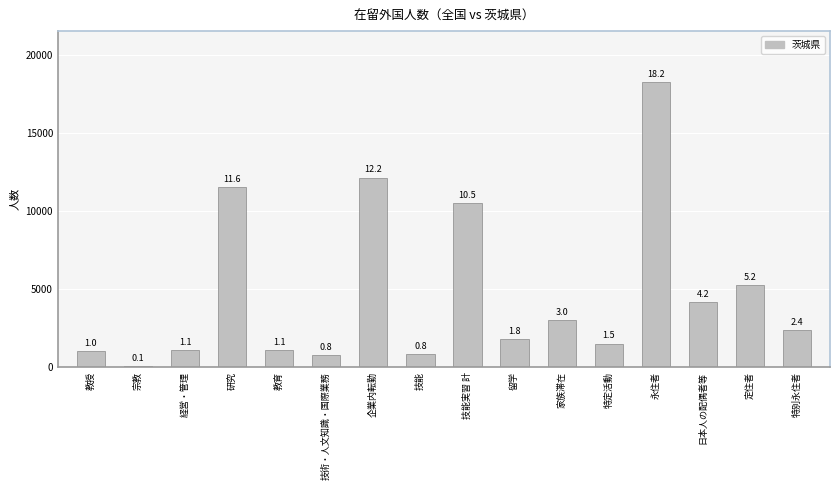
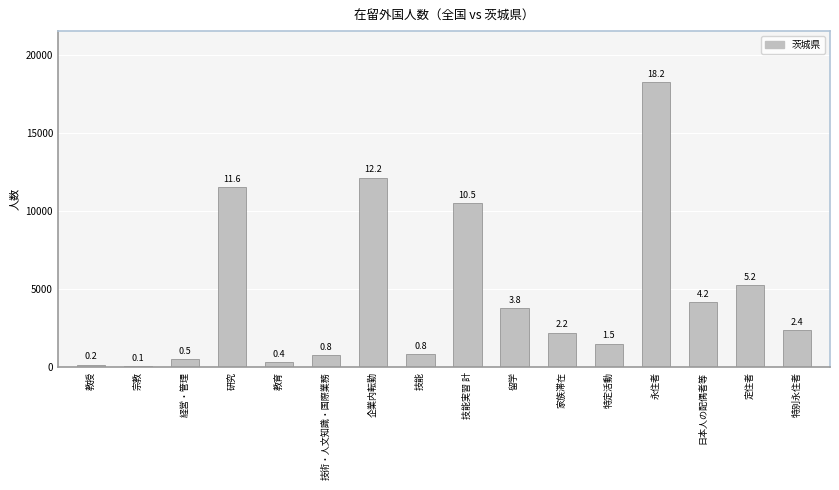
  {
-   "教授": 1.0,
-   "経営・管理": 1.1,
-   "教育": 1.1,
-   "留学": 1.8,
-   "家族滞在": 3.0
+   "教授": 0.2,
+   "経営・管理": 0.5,
+   "教育": 0.4,
+   "留学": 3.8,
+   "家族滞在": 2.2
  }
